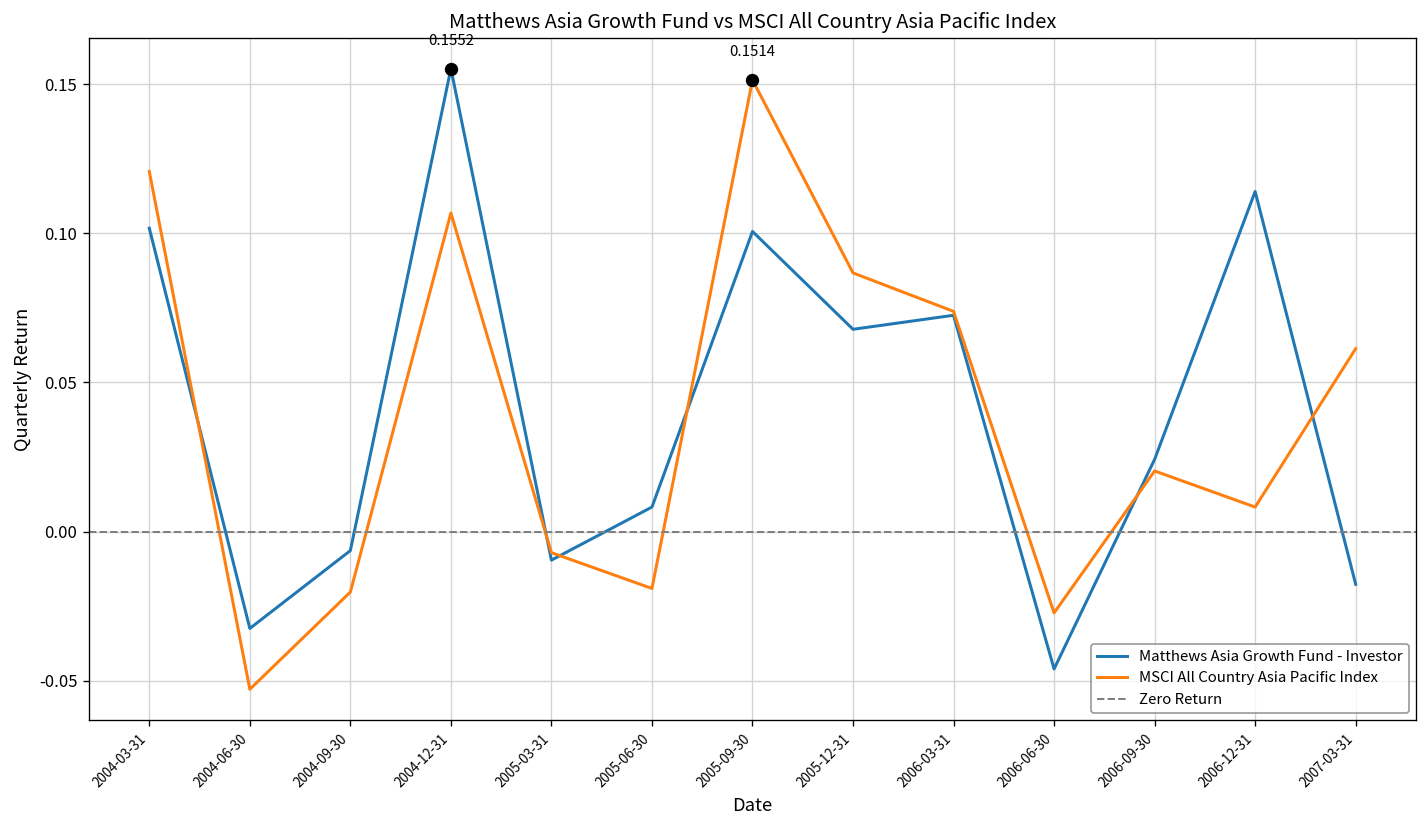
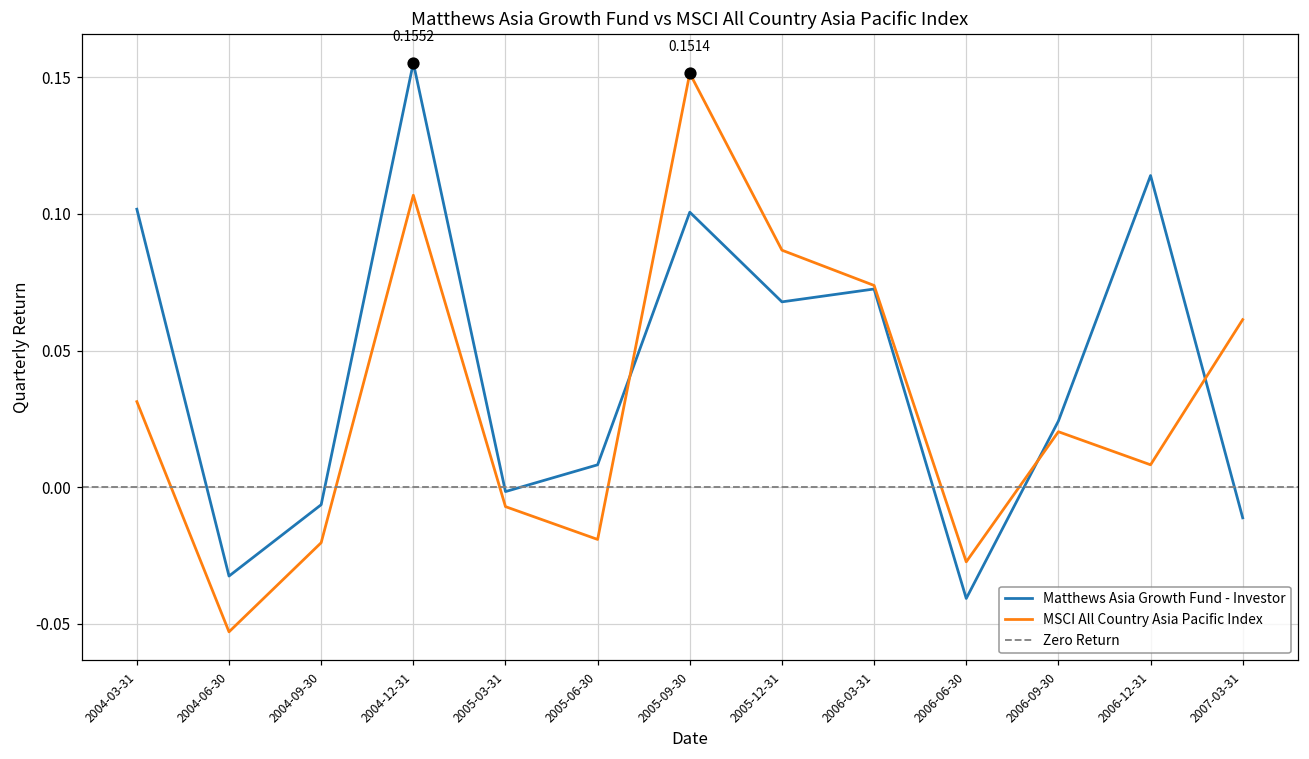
  {
    "Matthews Asia Growth Fund - Investor": {
      "2004-03-31": 0.102,
      "2004-06-30": -0.033,
      "2004-09-30": -0.006,
-     "2005-03-31": -0.010,
+     "2005-03-31": -0.002,
      "2005-06-30": 0.008,
      "2005-09-30": 0.101,
      "2005-12-31": 0.068,
      "2006-03-31": 0.073,
-     "2006-06-30": -0.046,
+     "2006-06-30": -0.041,
      "2006-09-30": 0.024,
      "2006-12-31": 0.114,
-     "2007-03-31": -0.018
+     "2007-03-31": -0.011
    },
    "MSCI All Country Asia Pacific Index": {
-     "2004-03-31": 0.121,
+     "2004-03-31": 0.031,
      "2004-06-30": -0.053,
      "2004-09-30": -0.020,
      "2004-12-31": 0.107,
      "2005-03-31": -0.007,
      "2005-06-30": -0.019,
      "2005-12-31": 0.087,
      "2006-03-31": 0.074,
      "2006-06-30": -0.027,
      "2006-09-30": 0.020,
      "2006-12-31": 0.008,
      "2007-03-31": 0.061
    }
  }
